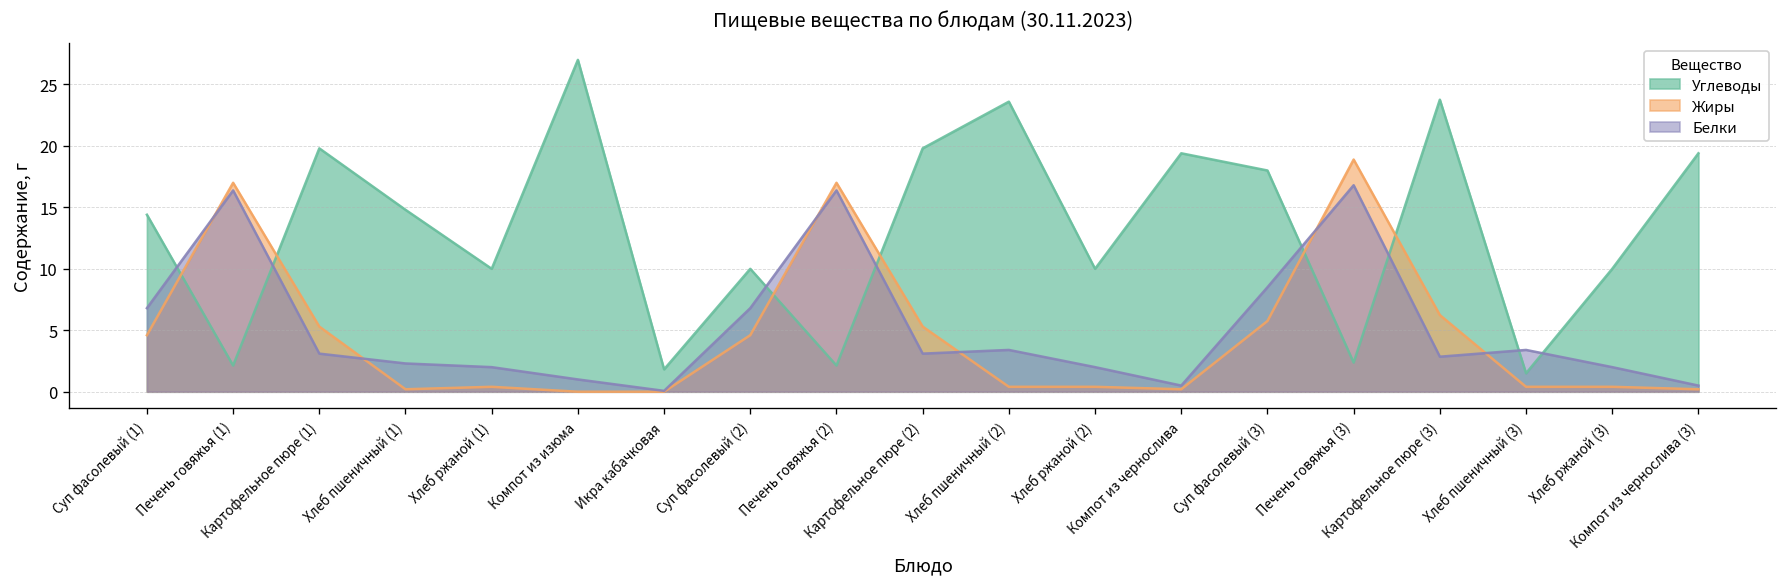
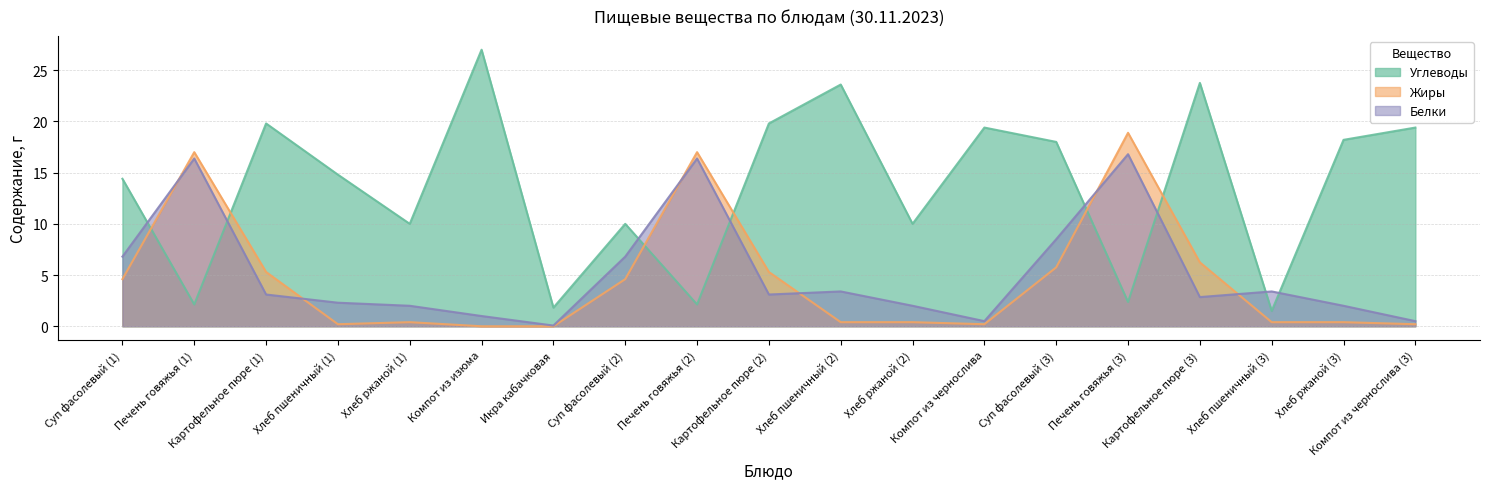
  {
    "Углеводы": {
      "Суп фасолевый (1)": 14.4,
      "Печень говяжья (1)": 2.1,
      "Картофельное пюре (1)": 19.8,
      "Хлеб пшеничный (1)": 14.8,
      "Хлеб ржаной (1)": 10.0,
      "Компот из изюма": 27.0,
      "Икра кабачковая": 1.8,
      "Суп фасолевый (2)": 10.0,
      "Печень говяжья (2)": 2.1,
      "Картофельное пюре (2)": 19.8,
      "Хлеб пшеничный (2)": 23.6,
      "Хлеб ржаной (2)": 10.0,
      "Компот из чернослива": 19.4,
      "Суп фасолевый (3)": 18.0,
      "Печень говяжья (3)": 2.4,
      "Картофельное пюре (3)": 23.8,
      "Хлеб пшеничный (3)": 1.5,
-     "Хлеб ржаной (3)": 10.0,
+     "Хлеб ржаной (3)": 18.2,
      "Компот из чернослива (3)": 19.4
    },
    "Жиры": {
      "Суп фасолевый (1)": 4.6,
      "Печень говяжья (1)": 17.0,
      "Картофельное пюре (1)": 5.3,
      "Хлеб пшеничный (1)": 0.2,
      "Хлеб ржаной (1)": 0.4,
      "Компот из изюма": 0.0,
      "Суп фасолевый (2)": 4.6,
      "Печень говяжья (2)": 17.0,
      "Картофельное пюре (2)": 5.3,
      "Хлеб пшеничный (2)": 0.4,
      "Хлеб ржаной (2)": 0.4,
      "Компот из чернослива": 0.2,
      "Суп фасолевый (3)": 5.8,
      "Печень говяжья (3)": 18.9,
      "Картофельное пюре (3)": 6.2,
      "Хлеб пшеничный (3)": 0.4,
      "Хлеб ржаной (3)": 0.4,
      "Компот из чернослива (3)": 0.2
    },
    "Белки": {
      "Суп фасолевый (1)": 6.8,
      "Печень говяжья (1)": 16.4,
      "Картофельное пюре (1)": 3.1,
      "Хлеб пшеничный (1)": 2.3,
      "Хлеб ржаной (1)": 2.0,
      "Компот из изюма": 1.0,
      "Суп фасолевый (2)": 6.8,
      "Печень говяжья (2)": 16.4,
      "Картофельное пюре (2)": 3.1,
      "Хлеб пшеничный (2)": 3.4,
      "Хлеб ржаной (2)": 2.0,
      "Компот из чернослива": 0.5,
      "Суп фасолевый (3)": 8.5,
      "Печень говяжья (3)": 16.8,
      "Картофельное пюре (3)": 2.9,
      "Хлеб пшеничный (3)": 3.4,
      "Хлеб ржаной (3)": 2.0,
      "Компот из чернослива (3)": 0.5
    }
  }
